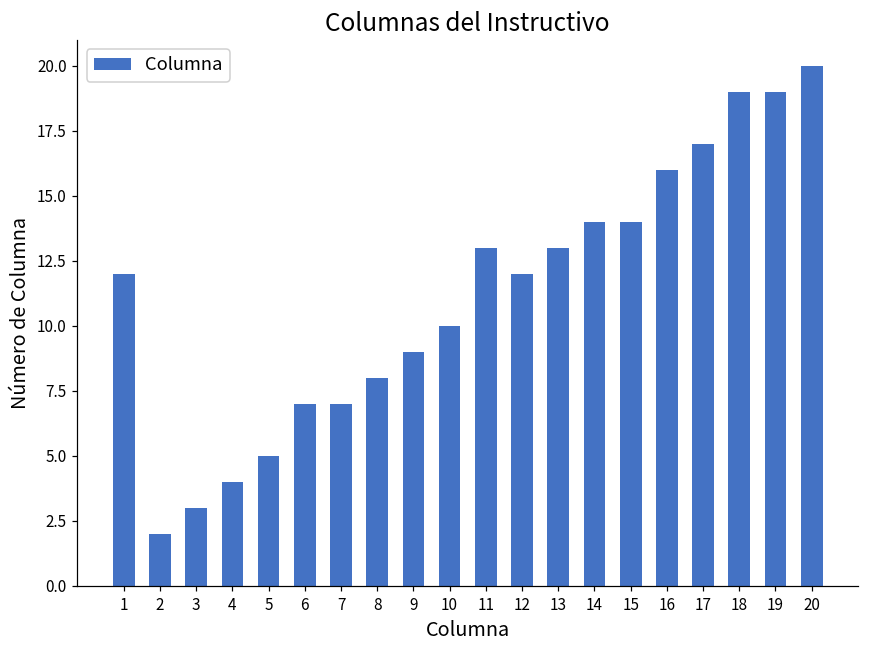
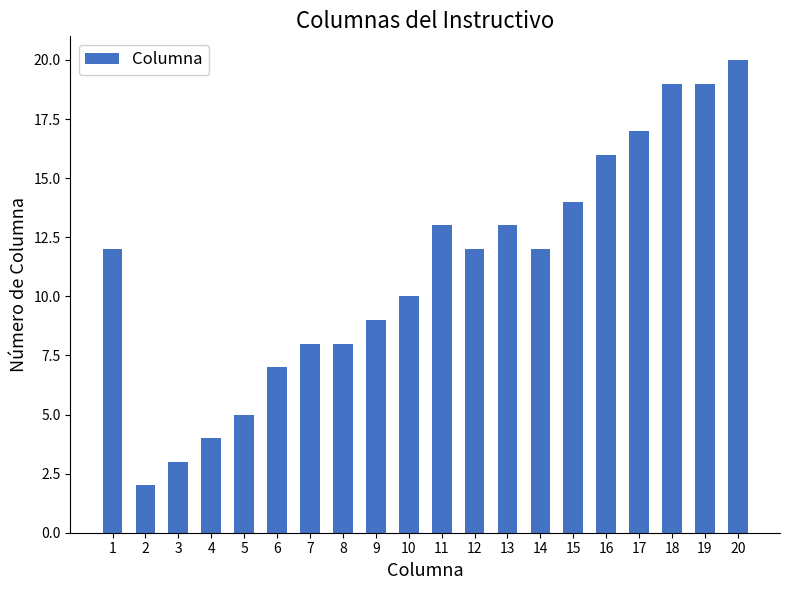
  {
    "1": 12,
    "2": 2,
    "3": 3,
    "4": 4,
    "5": 5,
    "6": 7,
-   "7": 7,
+   "7": 8,
    "8": 8,
    "9": 9,
    "10": 10,
    "11": 13,
    "12": 12,
    "13": 13,
-   "14": 14,
+   "14": 12,
    "15": 14,
    "16": 16,
    "17": 17,
    "18": 19,
    "19": 19,
    "20": 20
  }
